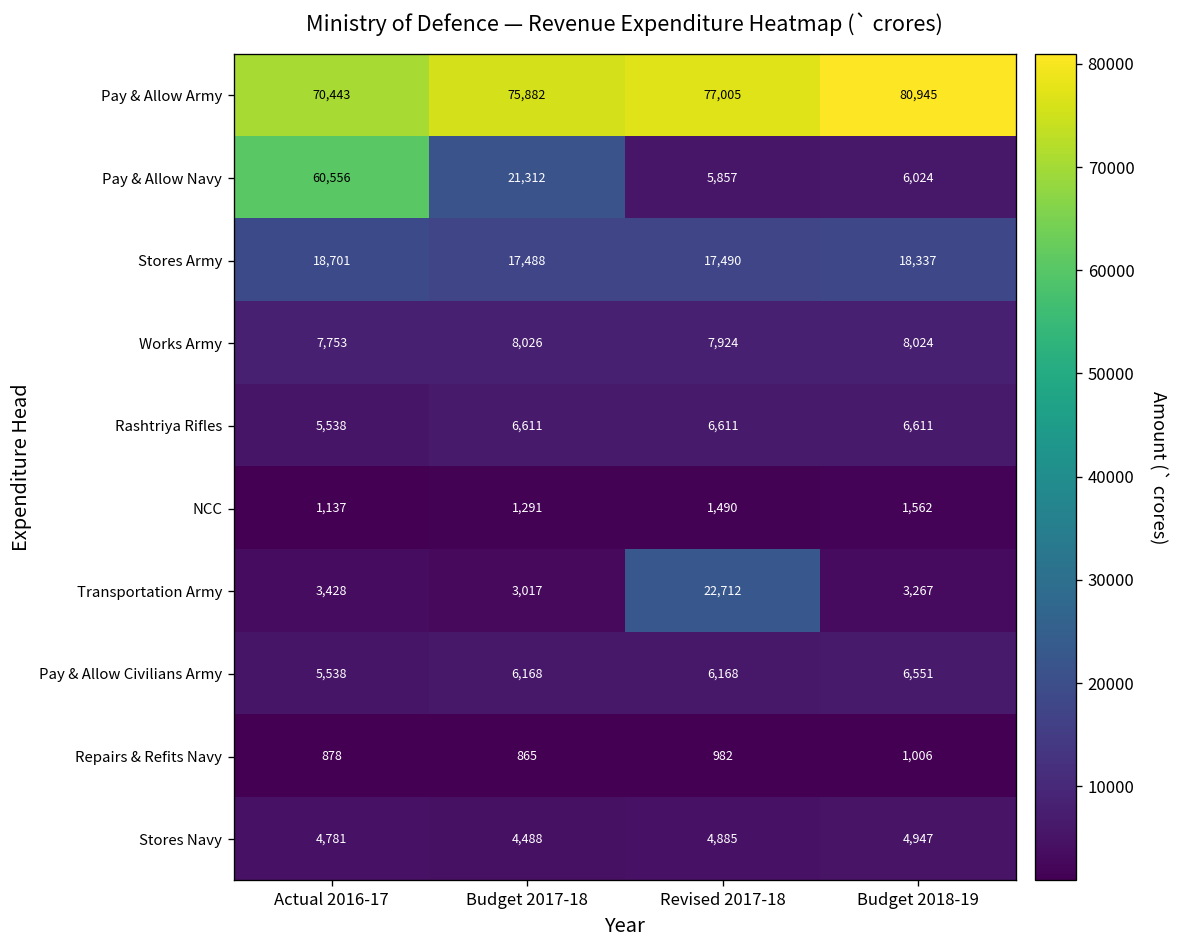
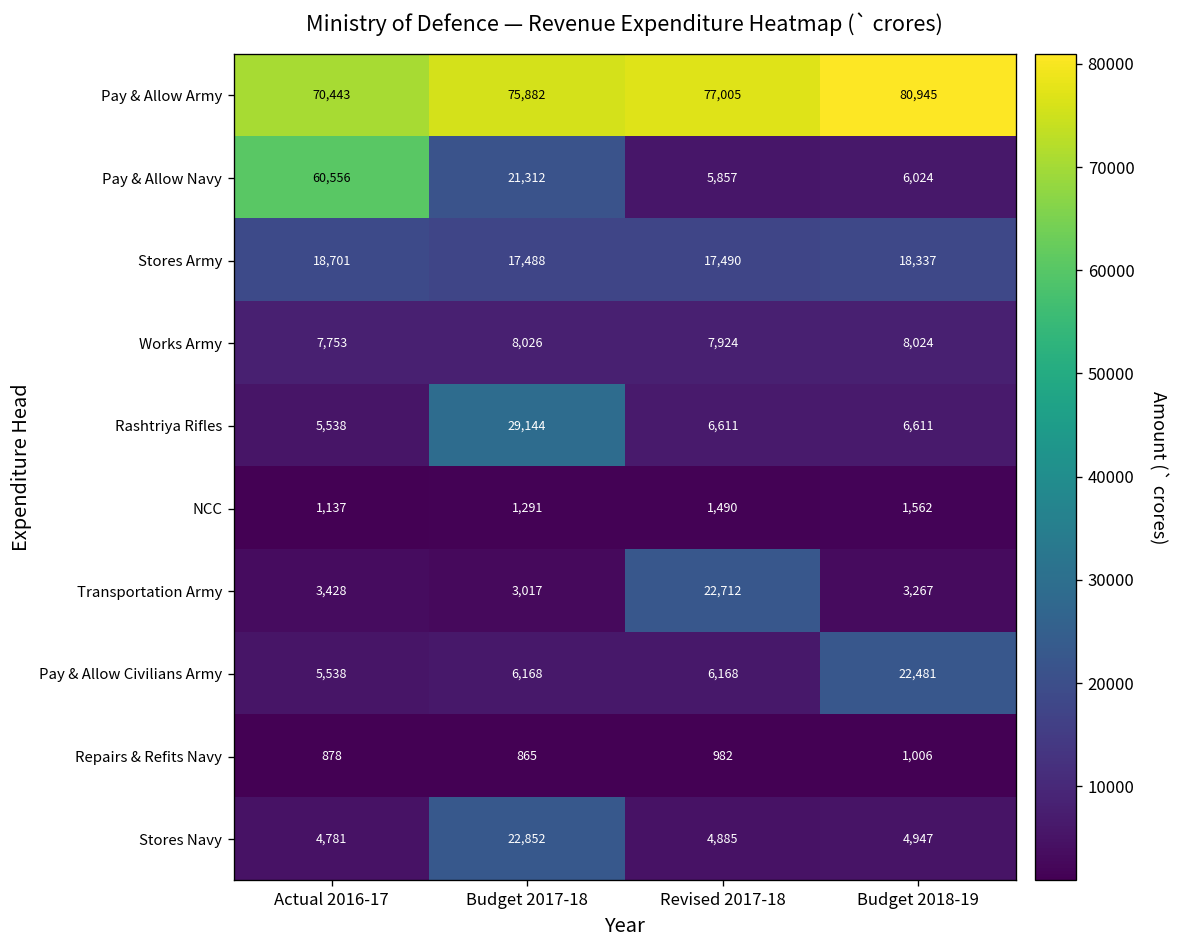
  {
    "Pay & Allow Army": {
      "Actual 2016-17": "70,443",
      "Budget 2017-18": "75,882",
      "Revised 2017-18": "77,005",
      "Budget 2018-19": "80,945"
    },
    "Pay & Allow Navy": {
      "Actual 2016-17": "60,556",
      "Budget 2017-18": "21,312",
      "Revised 2017-18": "5,857",
      "Budget 2018-19": "6,024"
    },
    "Stores Army": {
      "Actual 2016-17": "18,701",
      "Budget 2017-18": "17,488",
      "Revised 2017-18": "17,490",
      "Budget 2018-19": "18,337"
    },
    "Works Army": {
      "Actual 2016-17": "7,753",
      "Budget 2017-18": "8,026",
      "Revised 2017-18": "7,924",
      "Budget 2018-19": "8,024"
    },
    "Rashtriya Rifles": {
      "Actual 2016-17": "5,538",
-     "Budget 2017-18": "6,611",
+     "Budget 2017-18": "29,144",
      "Revised 2017-18": "6,611",
      "Budget 2018-19": "6,611"
    },
    "NCC": {
      "Actual 2016-17": "1,137",
      "Budget 2017-18": "1,291",
      "Revised 2017-18": "1,490",
      "Budget 2018-19": "1,562"
    },
    "Transportation Army": {
      "Actual 2016-17": "3,428",
      "Budget 2017-18": "3,017",
      "Revised 2017-18": "22,712",
      "Budget 2018-19": "3,267"
    },
    "Pay & Allow Civilians Army": {
      "Actual 2016-17": "5,538",
      "Budget 2017-18": "6,168",
      "Revised 2017-18": "6,168",
-     "Budget 2018-19": "6,551"
+     "Budget 2018-19": "22,481"
    },
    "Repairs & Refits Navy": {
      "Actual 2016-17": "878",
      "Budget 2017-18": "865",
      "Revised 2017-18": "982",
      "Budget 2018-19": "1,006"
    },
    "Stores Navy": {
      "Actual 2016-17": "4,781",
-     "Budget 2017-18": "4,488",
+     "Budget 2017-18": "22,852",
      "Revised 2017-18": "4,885",
      "Budget 2018-19": "4,947"
    }
  }
